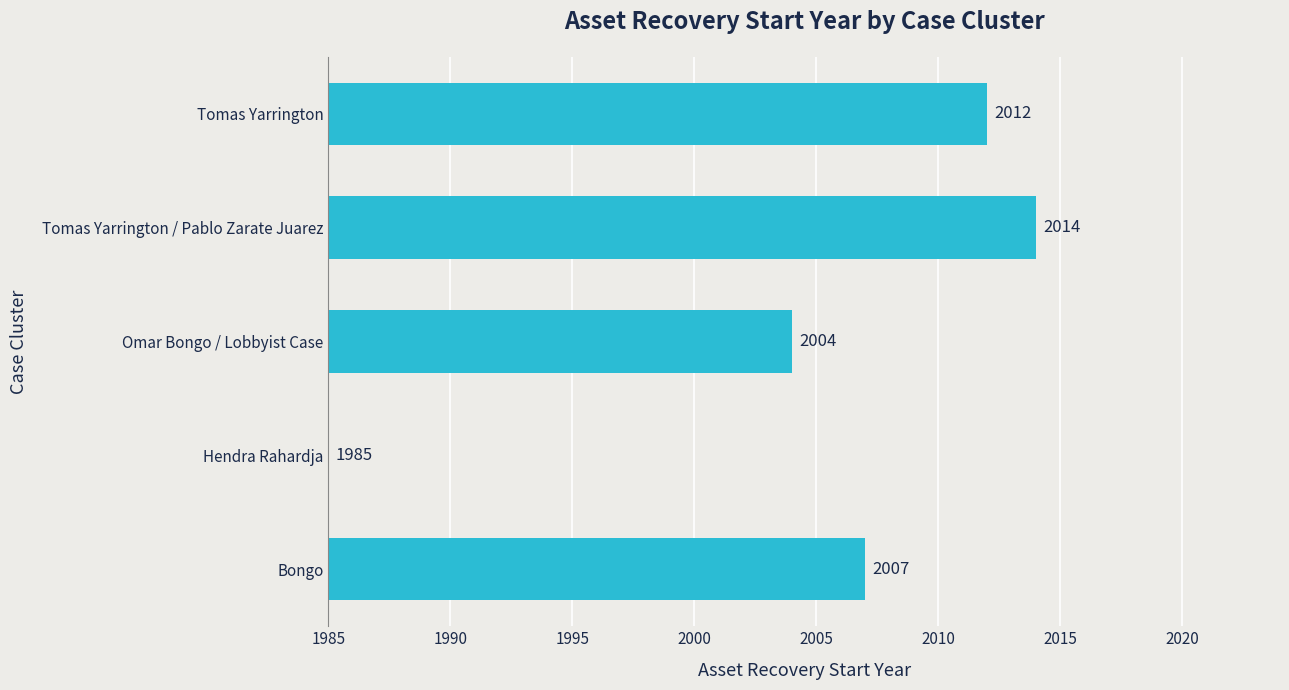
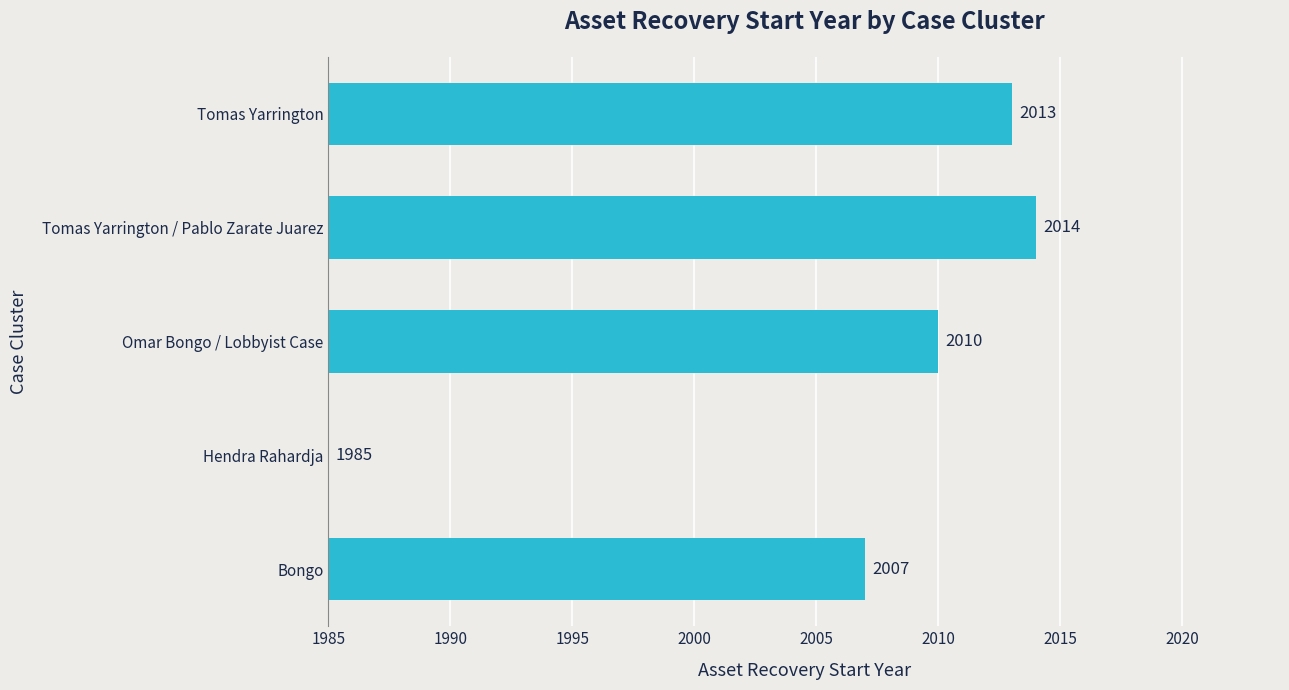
  {
-   "Tomas Yarrington": 2012,
+   "Tomas Yarrington": 2013,
    "Tomas Yarrington / Pablo Zarate Juarez": 2014,
-   "Omar Bongo / Lobbyist Case": 2004,
+   "Omar Bongo / Lobbyist Case": 2010,
    "Hendra Rahardja": 1985,
    "Bongo": 2007
  }
